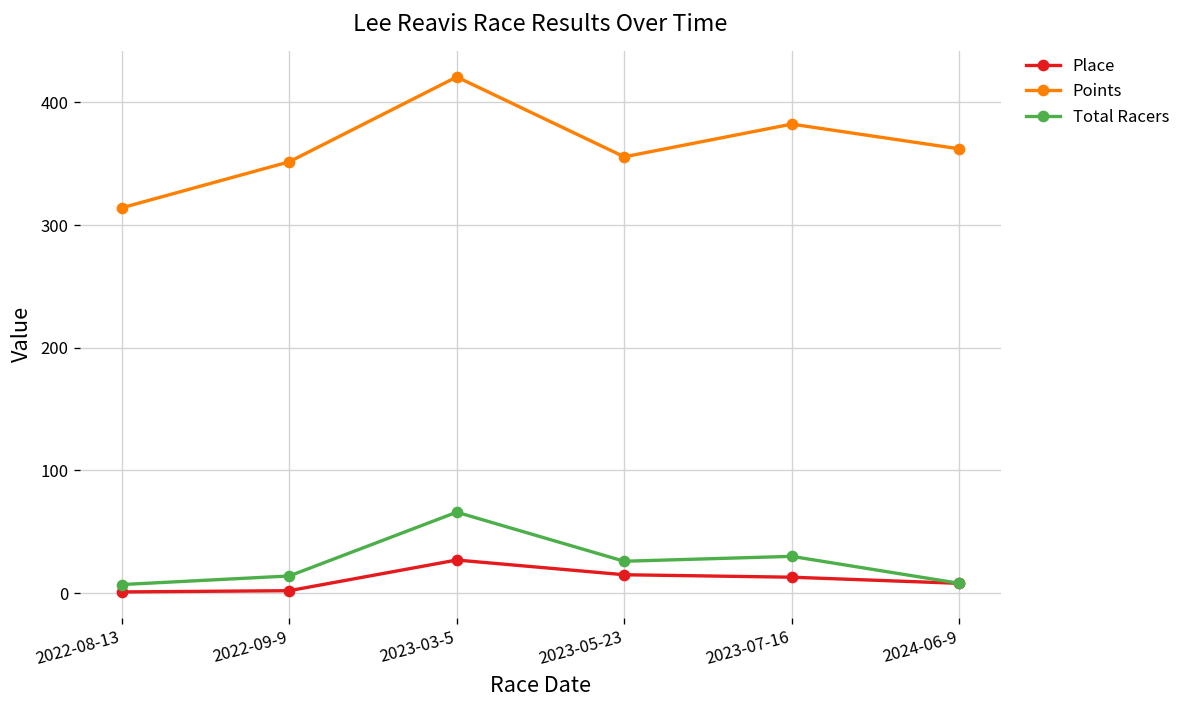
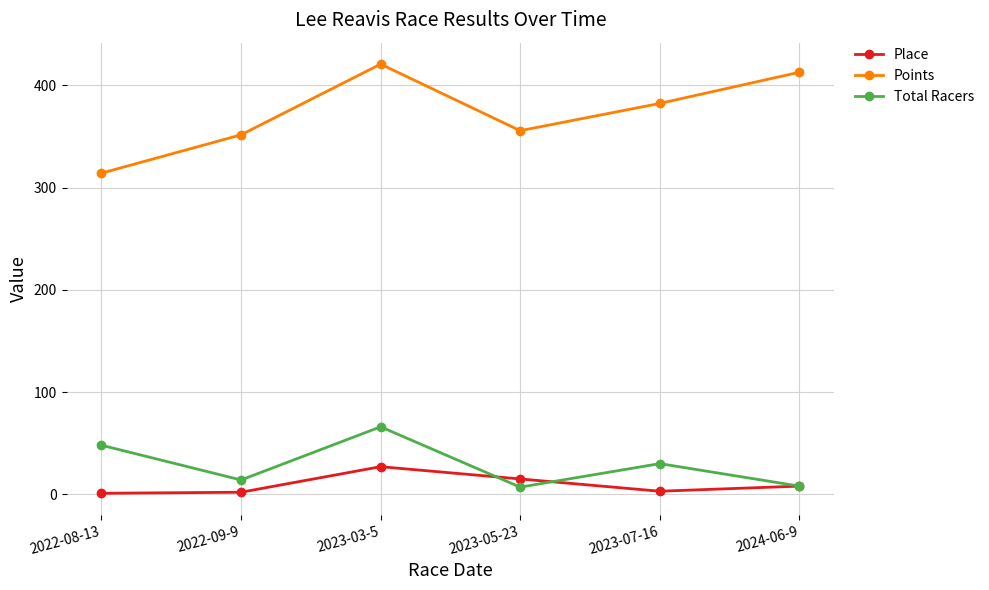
  {
    "Place": {
      "2022-08-13": 1,
      "2022-09-9": 2,
      "2023-03-5": 27,
      "2023-05-23": 15,
-     "2023-07-16": 13
+     "2023-07-16": 3
    },
    "Points": {
      "2022-08-13": 314,
      "2022-09-9": 352,
      "2023-03-5": 421,
      "2023-05-23": 356,
      "2023-07-16": 382,
-     "2024-06-9": 362
+     "2024-06-9": 413
    },
    "Total Racers": {
-     "2022-08-13": 7,
+     "2022-08-13": 48,
      "2022-09-9": 14,
      "2023-03-5": 66,
-     "2023-05-23": 26,
+     "2023-05-23": 7,
      "2023-07-16": 30
    }
  }
